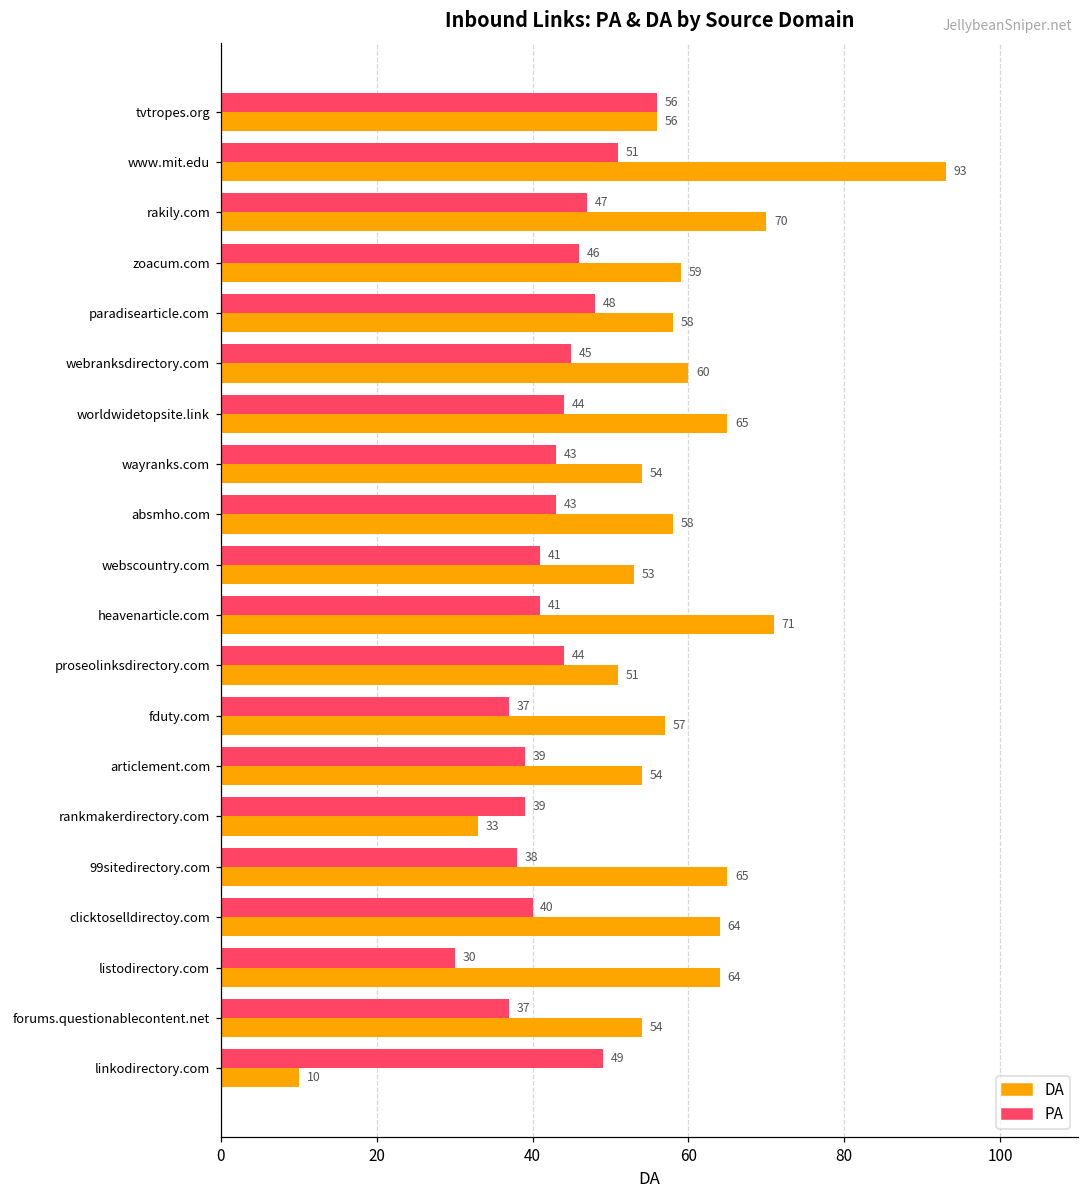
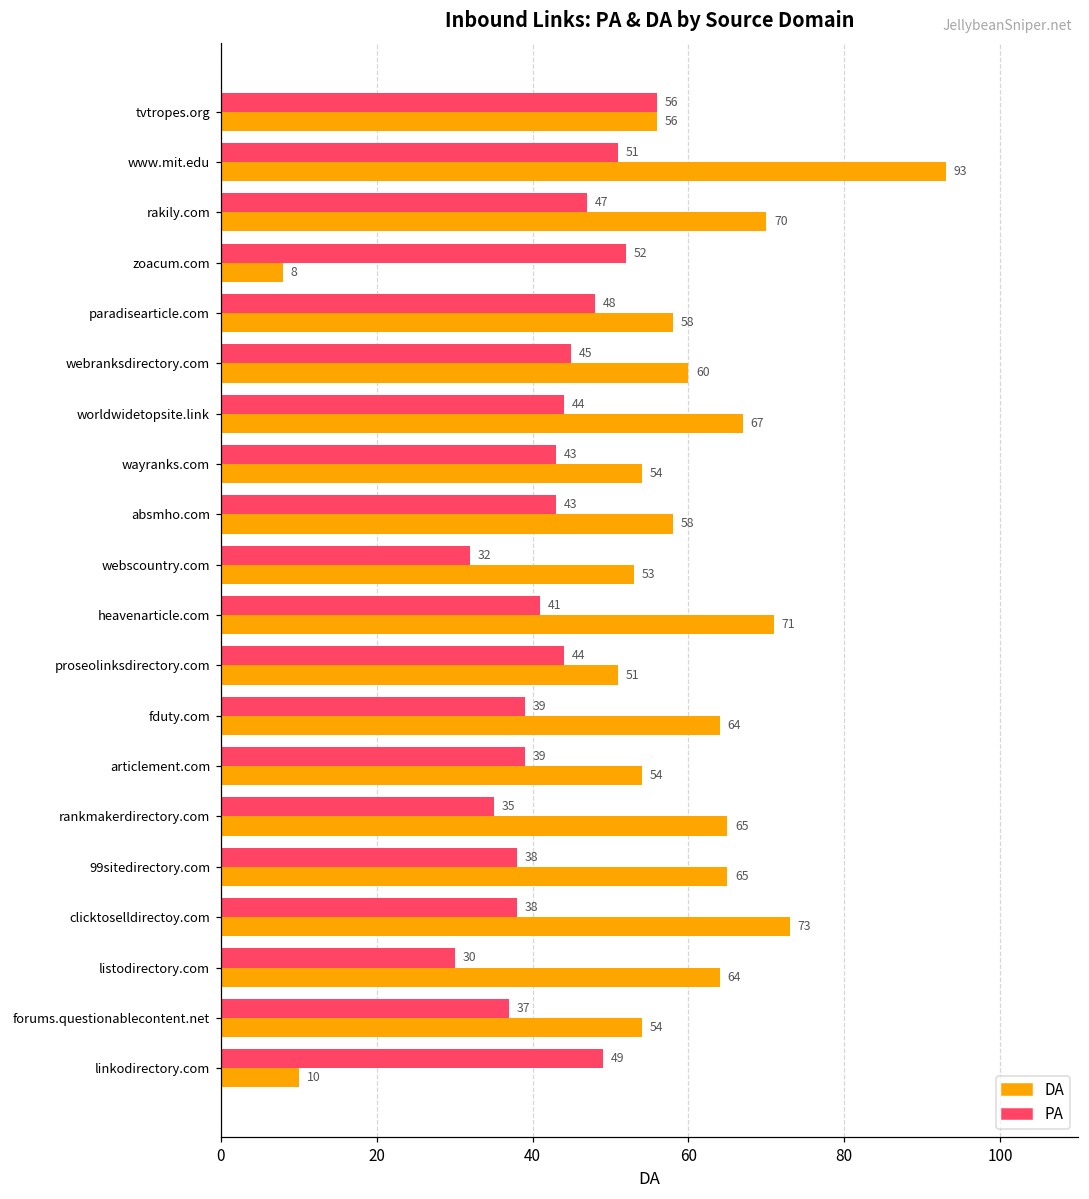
  {
    "DA": {
      "tvtropes.org": 56,
      "www.mit.edu": 93,
      "rakily.com": 70,
-     "zoacum.com": 59,
+     "zoacum.com": 8,
      "paradisearticle.com": 58,
      "webranksdirectory.com": 60,
-     "worldwidetopsite.link": 65,
+     "worldwidetopsite.link": 67,
      "wayranks.com": 54,
      "absmho.com": 58,
      "webscountry.com": 53,
      "heavenarticle.com": 71,
      "proseolinksdirectory.com": 51,
-     "fduty.com": 57,
+     "fduty.com": 64,
      "articlement.com": 54,
-     "rankmakerdirectory.com": 33,
+     "rankmakerdirectory.com": 65,
      "99sitedirectory.com": 65,
-     "clicktoselldirectoy.com": 64,
+     "clicktoselldirectoy.com": 73,
      "listodirectory.com": 64,
      "forums.questionablecontent.net": 54,
      "linkodirectory.com": 10
    },
    "PA": {
      "tvtropes.org": 56,
      "www.mit.edu": 51,
      "rakily.com": 47,
-     "zoacum.com": 46,
+     "zoacum.com": 52,
      "paradisearticle.com": 48,
      "webranksdirectory.com": 45,
      "worldwidetopsite.link": 44,
      "wayranks.com": 43,
      "absmho.com": 43,
-     "webscountry.com": 41,
+     "webscountry.com": 32,
      "heavenarticle.com": 41,
      "proseolinksdirectory.com": 44,
-     "fduty.com": 37,
+     "fduty.com": 39,
      "articlement.com": 39,
-     "rankmakerdirectory.com": 39,
+     "rankmakerdirectory.com": 35,
      "99sitedirectory.com": 38,
-     "clicktoselldirectoy.com": 40,
+     "clicktoselldirectoy.com": 38,
      "listodirectory.com": 30,
      "forums.questionablecontent.net": 37,
      "linkodirectory.com": 49
    }
  }
